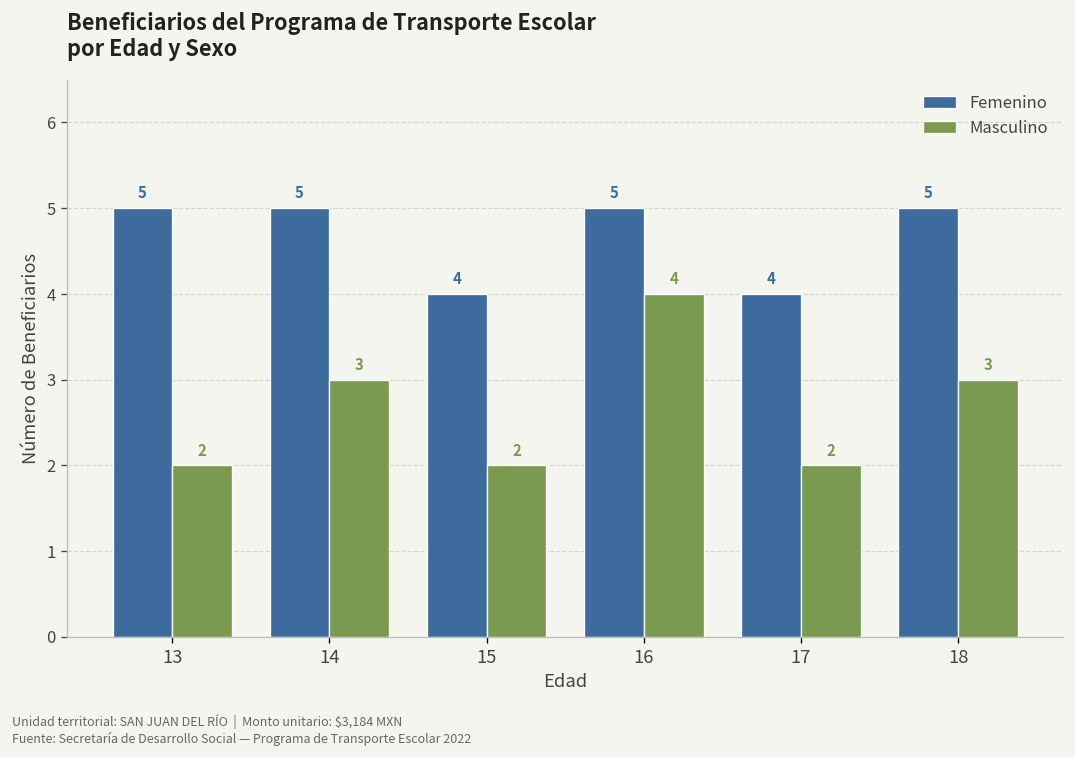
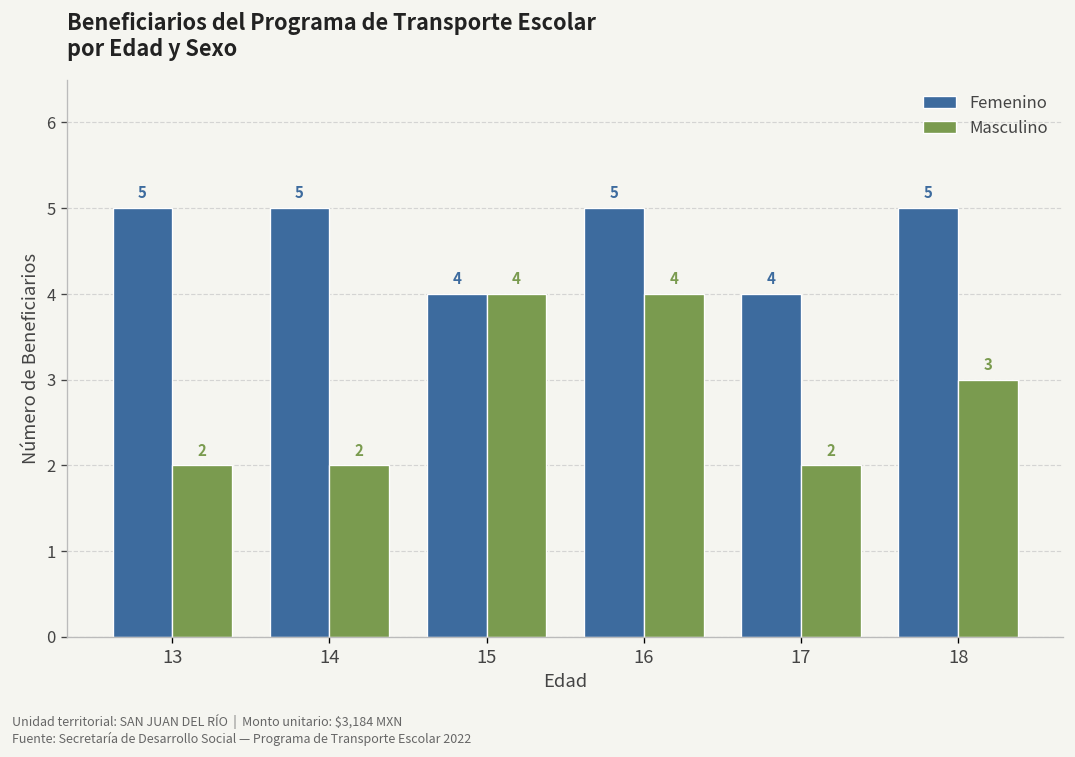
  {
    "Femenino": {
      "13": 5,
      "14": 5,
      "15": 4,
      "16": 5,
      "17": 4,
      "18": 5
    },
    "Masculino": {
      "13": 2,
-     "14": 3,
-     "15": 2,
+     "14": 2,
+     "15": 4,
      "16": 4,
      "17": 2,
      "18": 3
    }
  }
